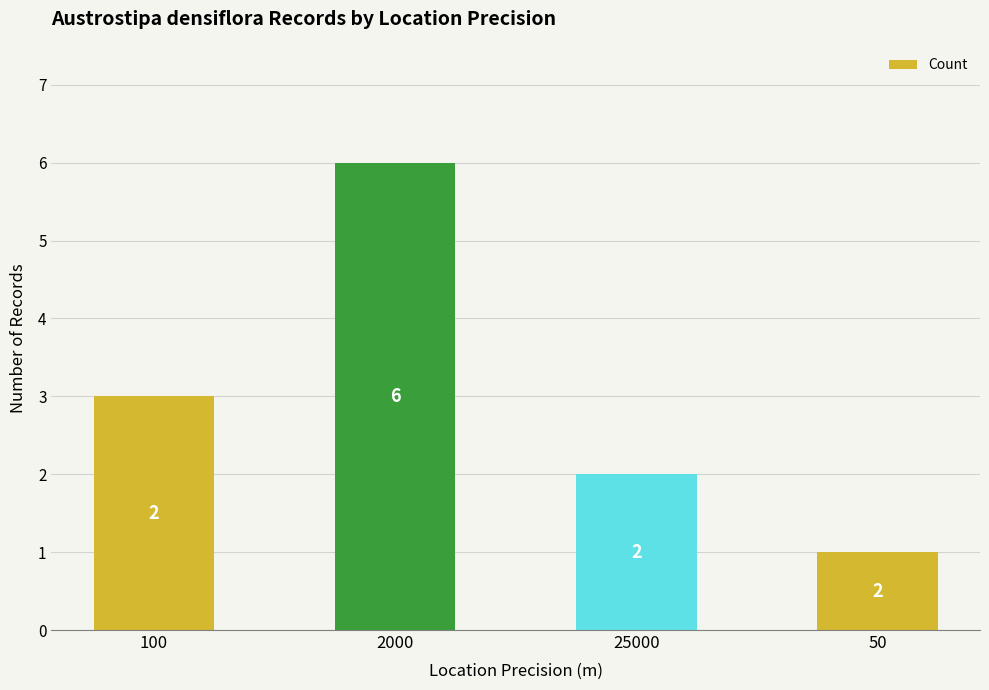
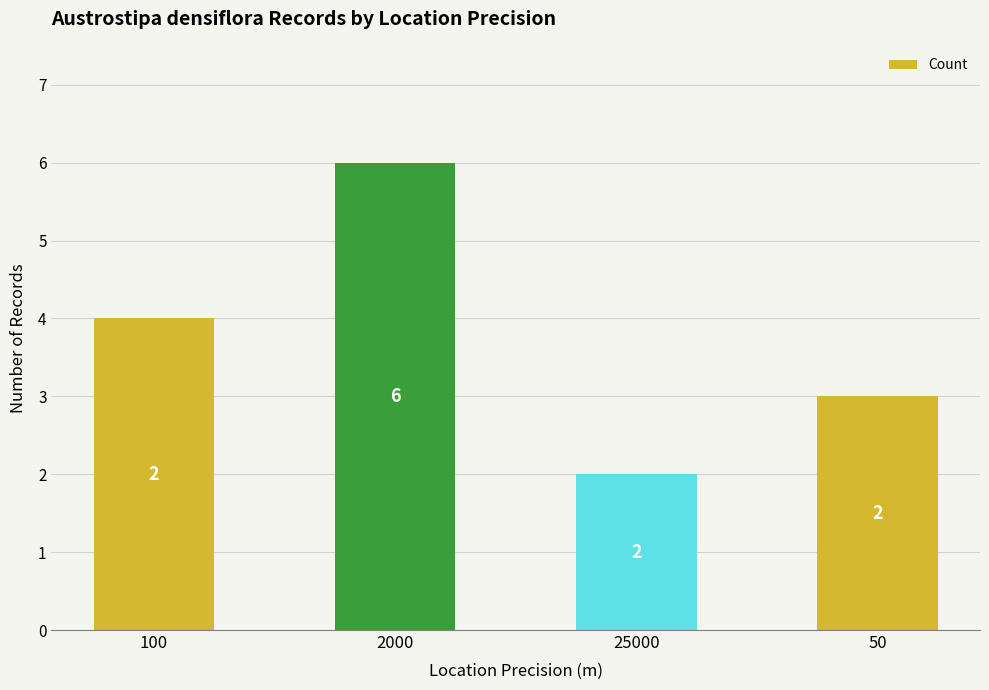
  {
-   "100": 3,
-   "50": 1
+   "100": 4,
+   "50": 3
  }
